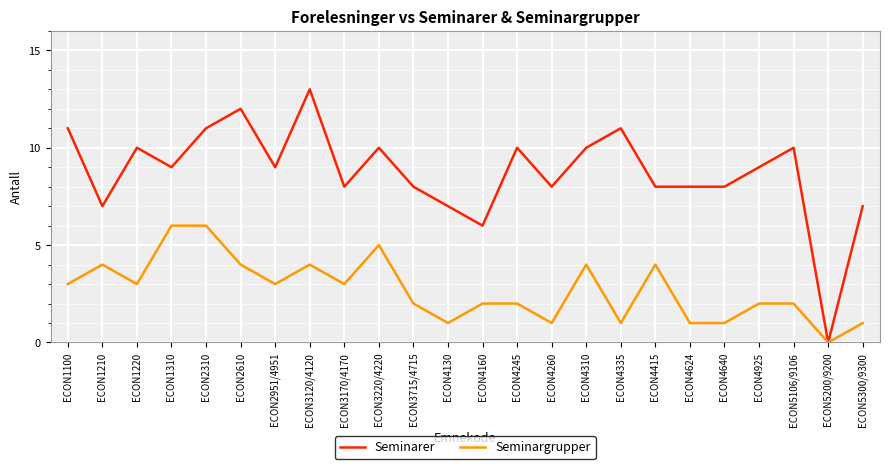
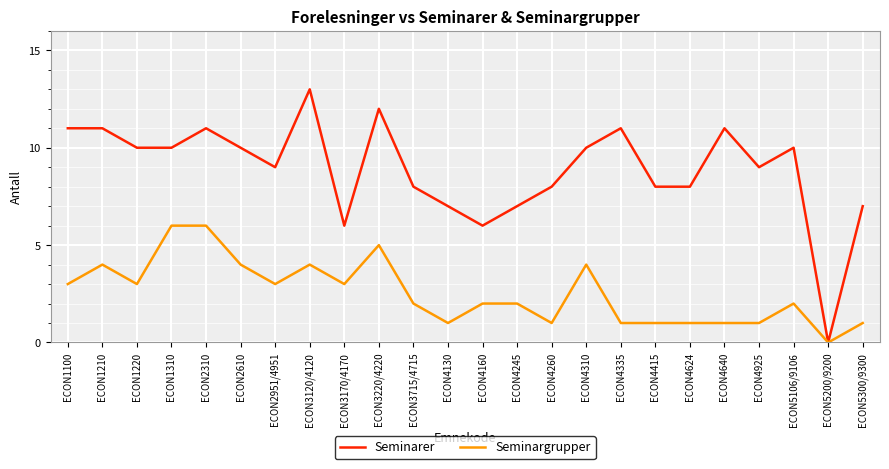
  {
    "Seminarer": {
      "ECON1100": 11,
-     "ECON1210": 7,
+     "ECON1210": 11,
      "ECON1220": 10,
-     "ECON1310": 9,
+     "ECON1310": 10,
      "ECON2310": 11,
-     "ECON2610": 12,
+     "ECON2610": 10,
      "ECON2951/4951": 9,
      "ECON3120/4120": 13,
-     "ECON3170/4170": 8,
-     "ECON3220/4220": 10,
+     "ECON3170/4170": 6,
+     "ECON3220/4220": 12,
      "ECON3715/4715": 8,
      "ECON4130": 7,
      "ECON4160": 6,
-     "ECON4245": 10,
+     "ECON4245": 7,
      "ECON4260": 8,
      "ECON4310": 10,
      "ECON4335": 11,
      "ECON4415": 8,
      "ECON4624": 8,
-     "ECON4640": 8,
+     "ECON4640": 11,
      "ECON4925": 9,
      "ECON5106/9106": 10,
      "ECON5300/9300": 7
    },
    "Seminargrupper": {
      "ECON1100": 3,
      "ECON1210": 4,
      "ECON1220": 3,
      "ECON1310": 6,
      "ECON2310": 6,
      "ECON2610": 4,
      "ECON2951/4951": 3,
      "ECON3120/4120": 4,
      "ECON3170/4170": 3,
      "ECON3220/4220": 5,
      "ECON3715/4715": 2,
      "ECON4130": 1,
      "ECON4160": 2,
      "ECON4245": 2,
      "ECON4260": 1,
      "ECON4310": 4,
      "ECON4335": 1,
-     "ECON4415": 4,
+     "ECON4415": 1,
      "ECON4624": 1,
      "ECON4640": 1,
-     "ECON4925": 2,
+     "ECON4925": 1,
      "ECON5106/9106": 2,
      "ECON5300/9300": 1
    }
  }
